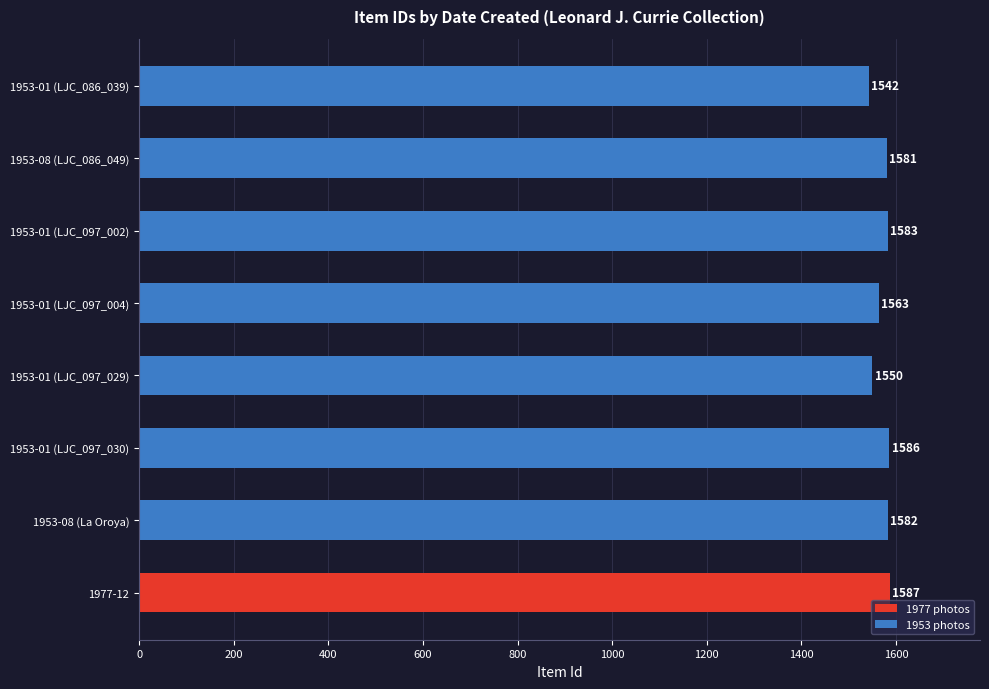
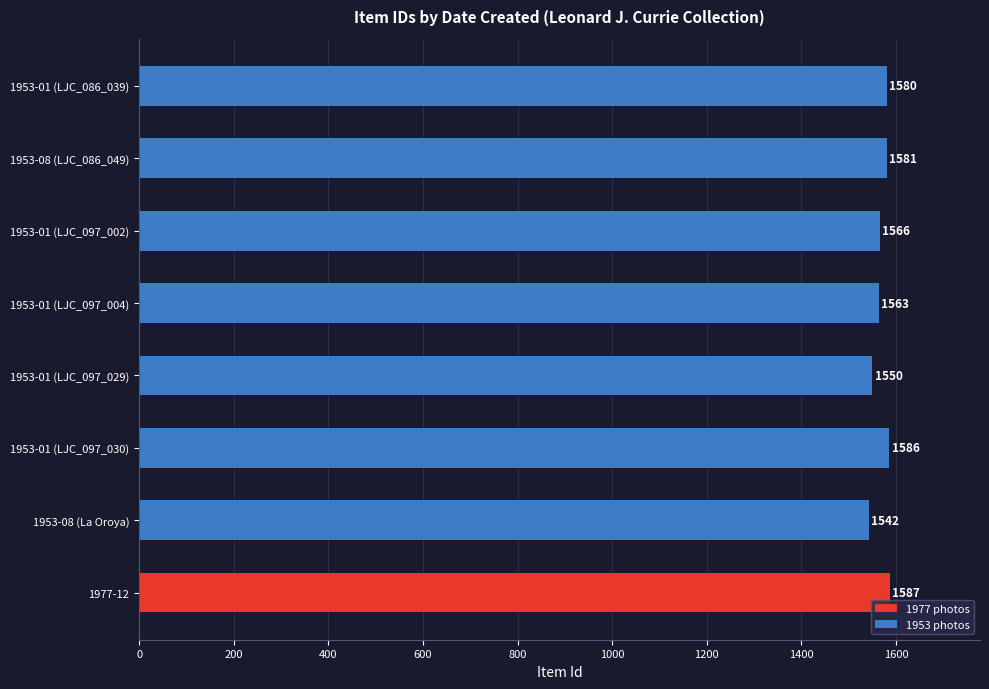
  {
-   "1953-01 (LJC_086_039)": 1542,
+   "1953-01 (LJC_086_039)": 1580,
    "1953-08 (LJC_086_049)": 1581,
-   "1953-01 (LJC_097_002)": 1583,
+   "1953-01 (LJC_097_002)": 1566,
    "1953-01 (LJC_097_004)": 1563,
    "1953-01 (LJC_097_029)": 1550,
    "1953-01 (LJC_097_030)": 1586,
-   "1953-08 (La Oroya)": 1582,
+   "1953-08 (La Oroya)": 1542,
    "1977-12": 1587
  }
